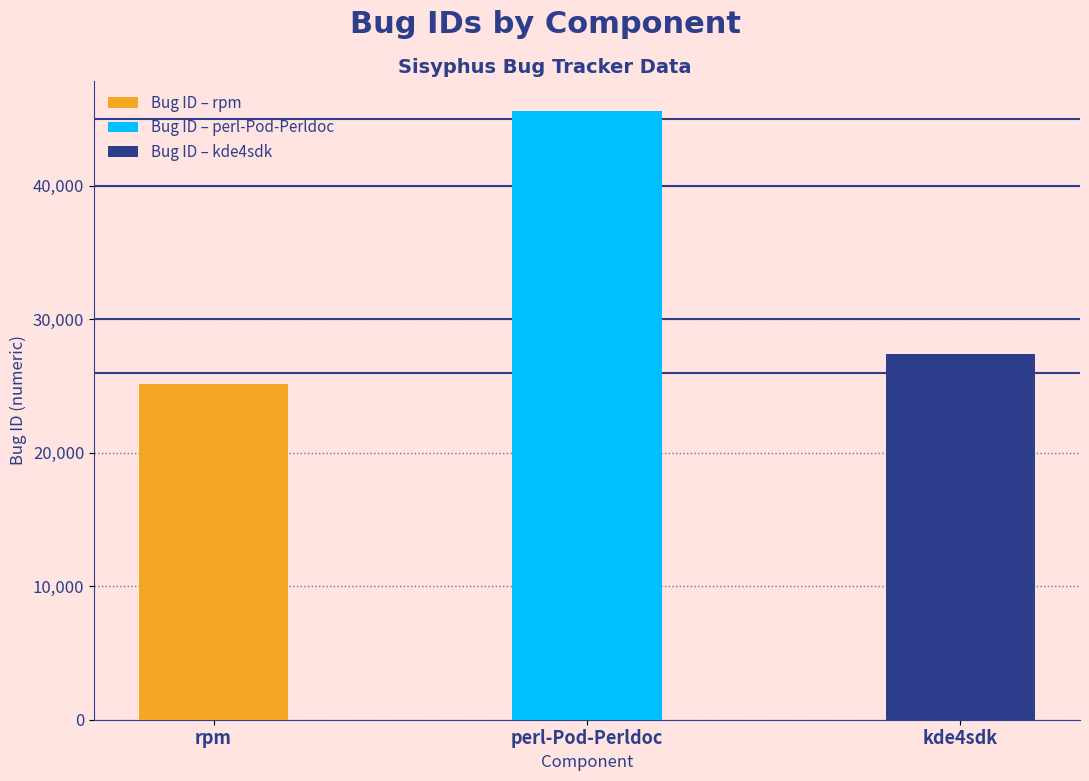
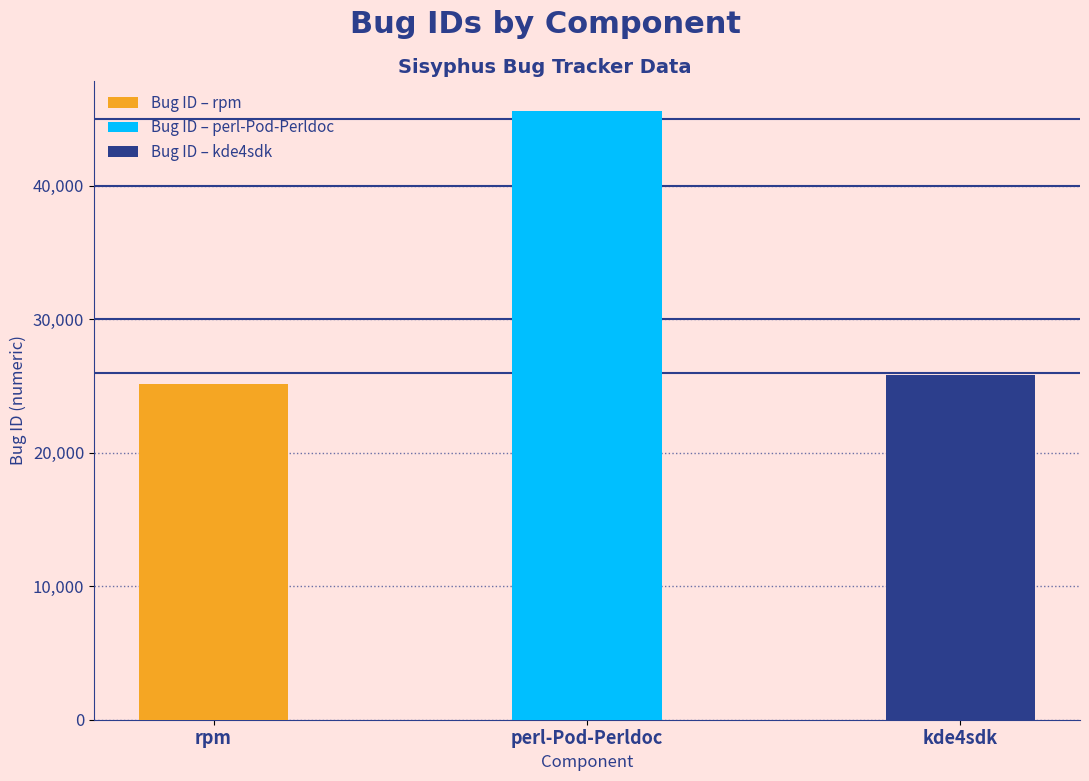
  {
    "rpm": "25,100",
    "perl-Pod-Perldoc": "45,600",
-   "kde4sdk": "27,400"
+   "kde4sdk": "25,800"
  }
